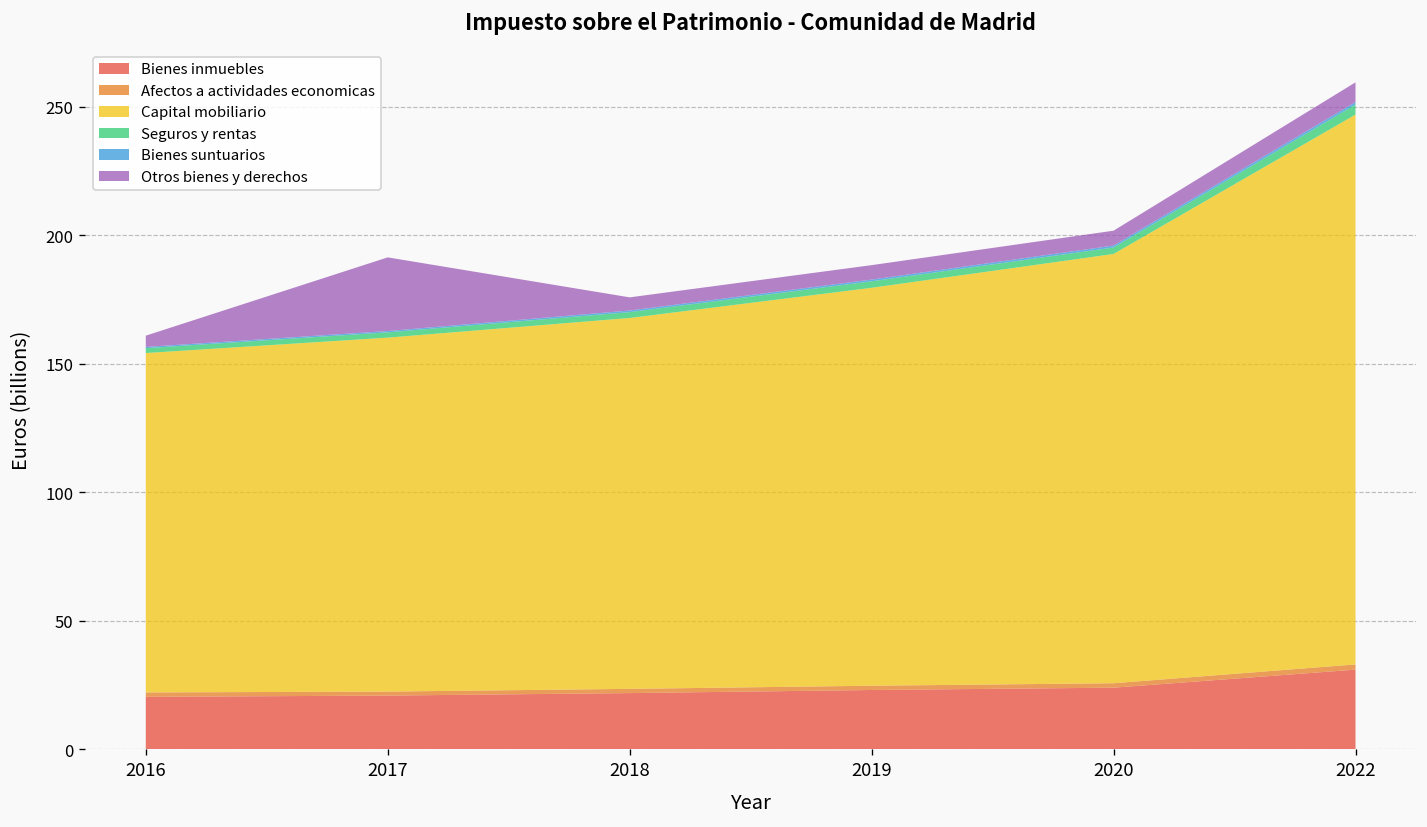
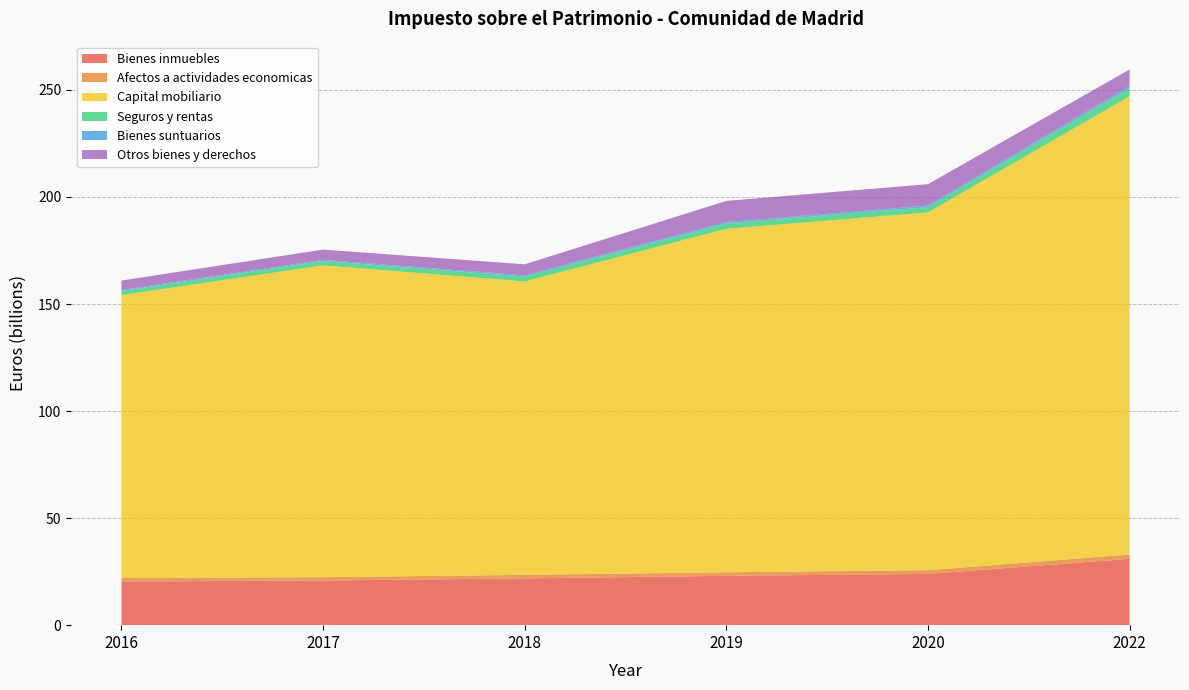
  {
    "Capital mobiliario": {
      "2016": 132,
-     "2017": 138,
-     "2018": 144,
-     "2019": 155,
+     "2017": 146,
+     "2018": 137,
+     "2019": 160,
      "2020": 167,
      "2022": 214
    },
    "Otros bienes y derechos": {
      "2016": 4,
-     "2017": 29,
+     "2017": 5,
      "2018": 5,
-     "2019": 6,
-     "2020": 6,
+     "2019": 10,
+     "2020": 10,
      "2022": 8
    }
  }
